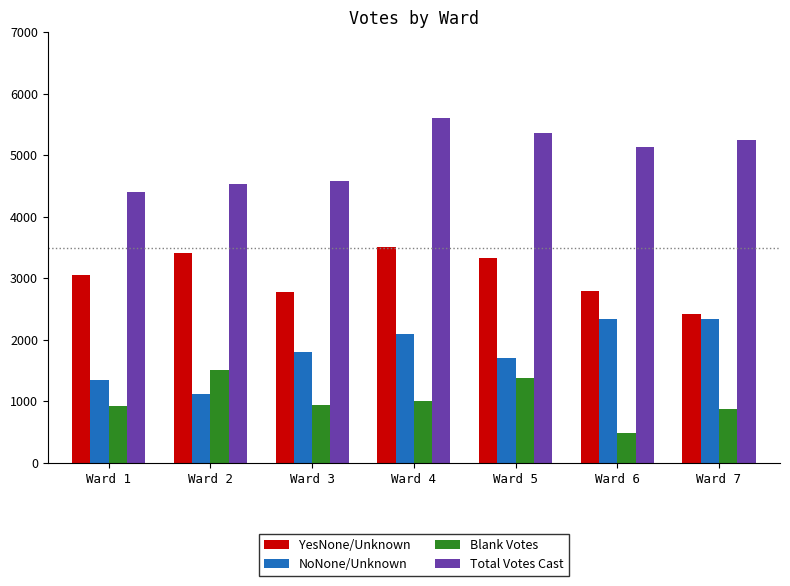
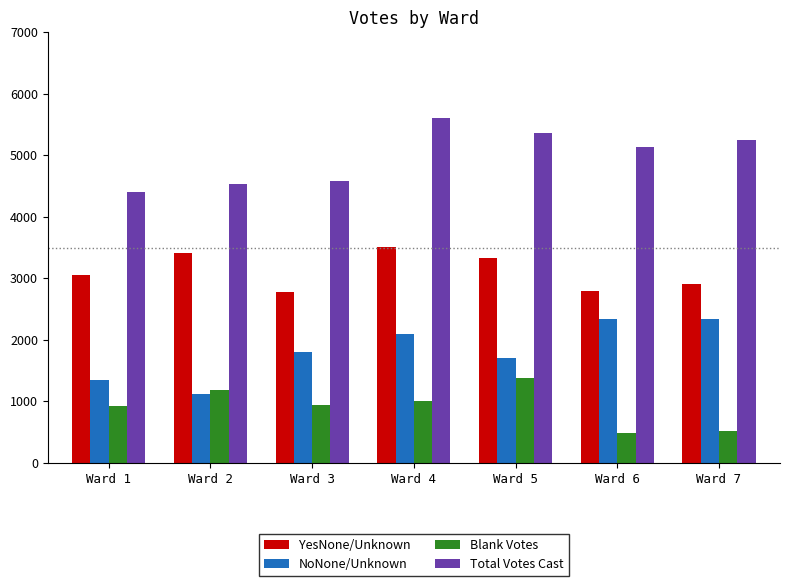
  {
    "YesNone/Unknown": {
      "Ward 1": 3100,
      "Ward 2": 3400,
      "Ward 3": 2800,
      "Ward 4": 3500,
      "Ward 5": 3300,
      "Ward 6": 2800,
-     "Ward 7": 2400
+     "Ward 7": 2900
    },
    "NoNone/Unknown": {
      "Ward 1": 1300,
      "Ward 2": 1100,
      "Ward 3": 1800,
      "Ward 4": 2100,
      "Ward 5": 1700,
      "Ward 6": 2300,
      "Ward 7": 2300
    },
    "Blank Votes": {
      "Ward 1": 900,
-     "Ward 2": 1500,
+     "Ward 2": 1200,
      "Ward 3": 900,
      "Ward 4": 1000,
      "Ward 5": 1400,
      "Ward 6": 500,
-     "Ward 7": 900
+     "Ward 7": 500
    },
    "Total Votes Cast": {
      "Ward 1": 4400,
      "Ward 2": 4500,
      "Ward 3": 4600,
      "Ward 4": 5600,
      "Ward 5": 5400,
      "Ward 6": 5100,
      "Ward 7": 5300
    }
  }
